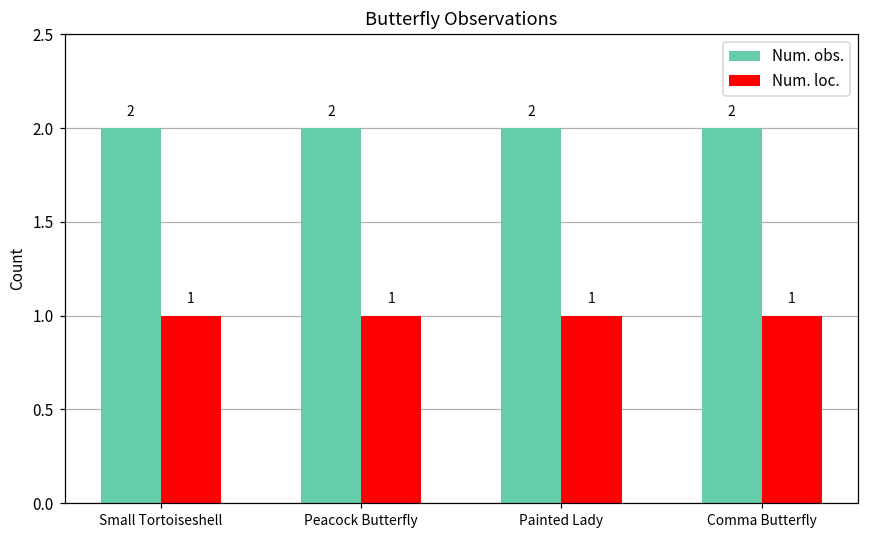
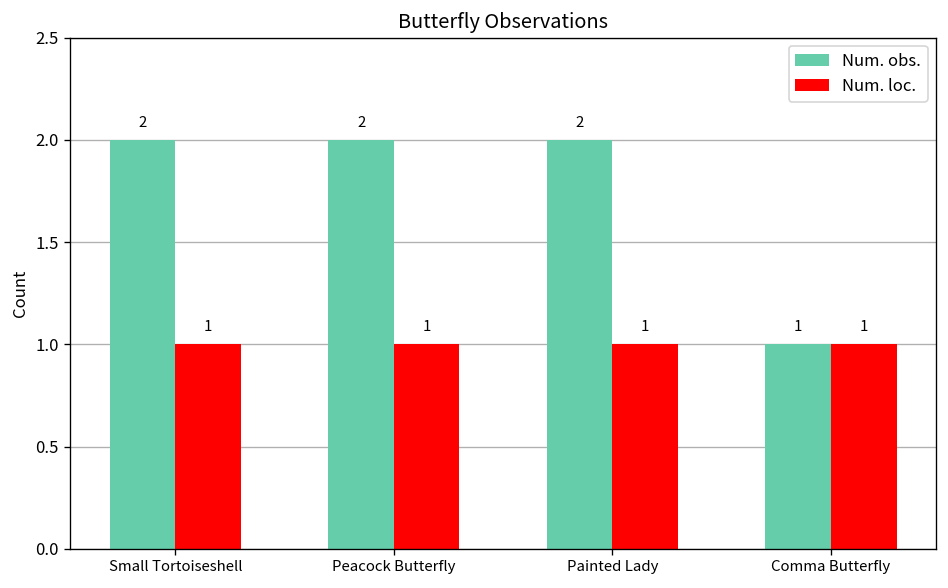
  {
    "Num. obs.": {
      "Small Tortoiseshell": 2,
      "Peacock Butterfly": 2,
      "Painted Lady": 2,
-     "Comma Butterfly": 2
+     "Comma Butterfly": 1
    },
    "Num. loc.": {
      "Small Tortoiseshell": 1,
      "Peacock Butterfly": 1,
      "Painted Lady": 1,
      "Comma Butterfly": 1
    }
  }
